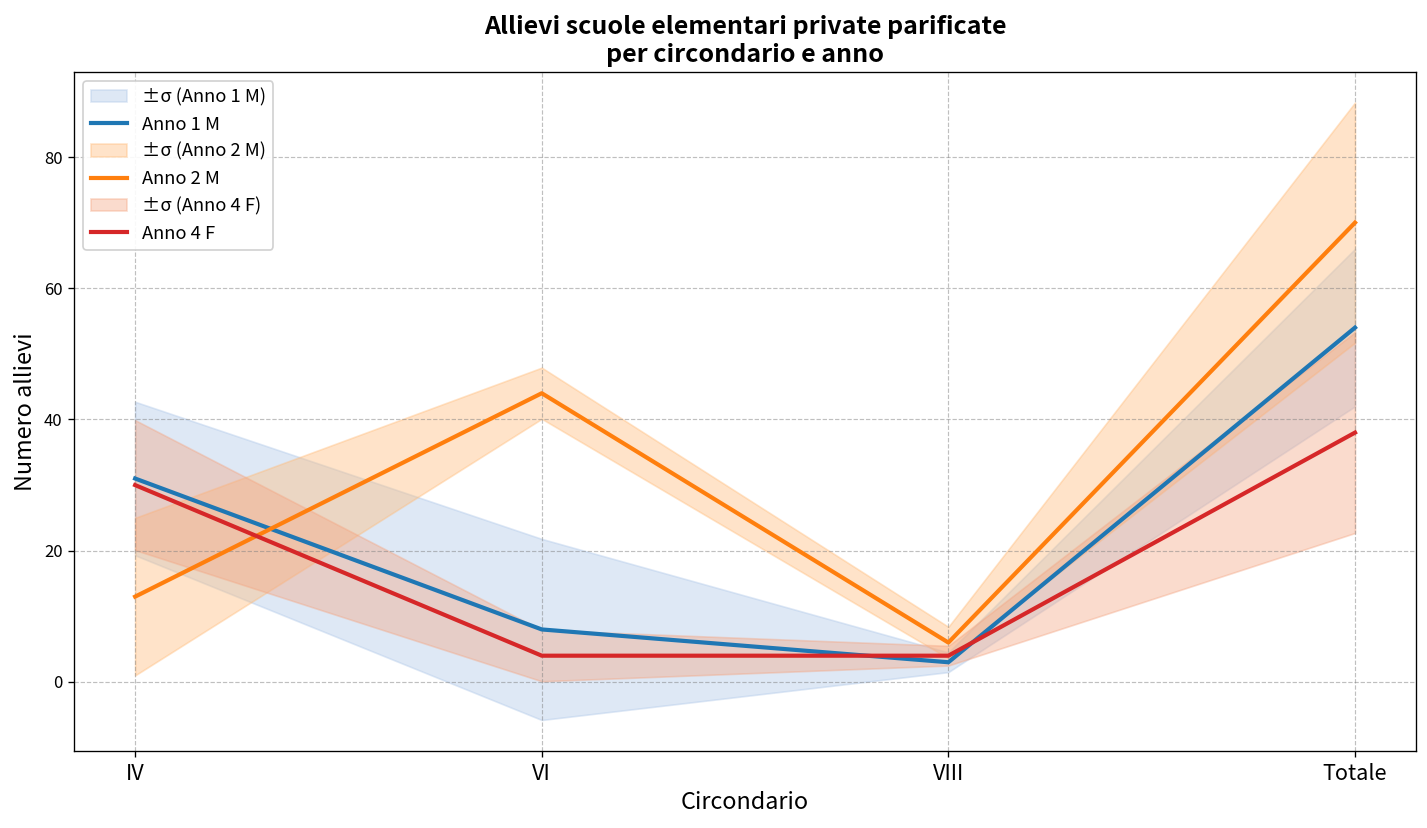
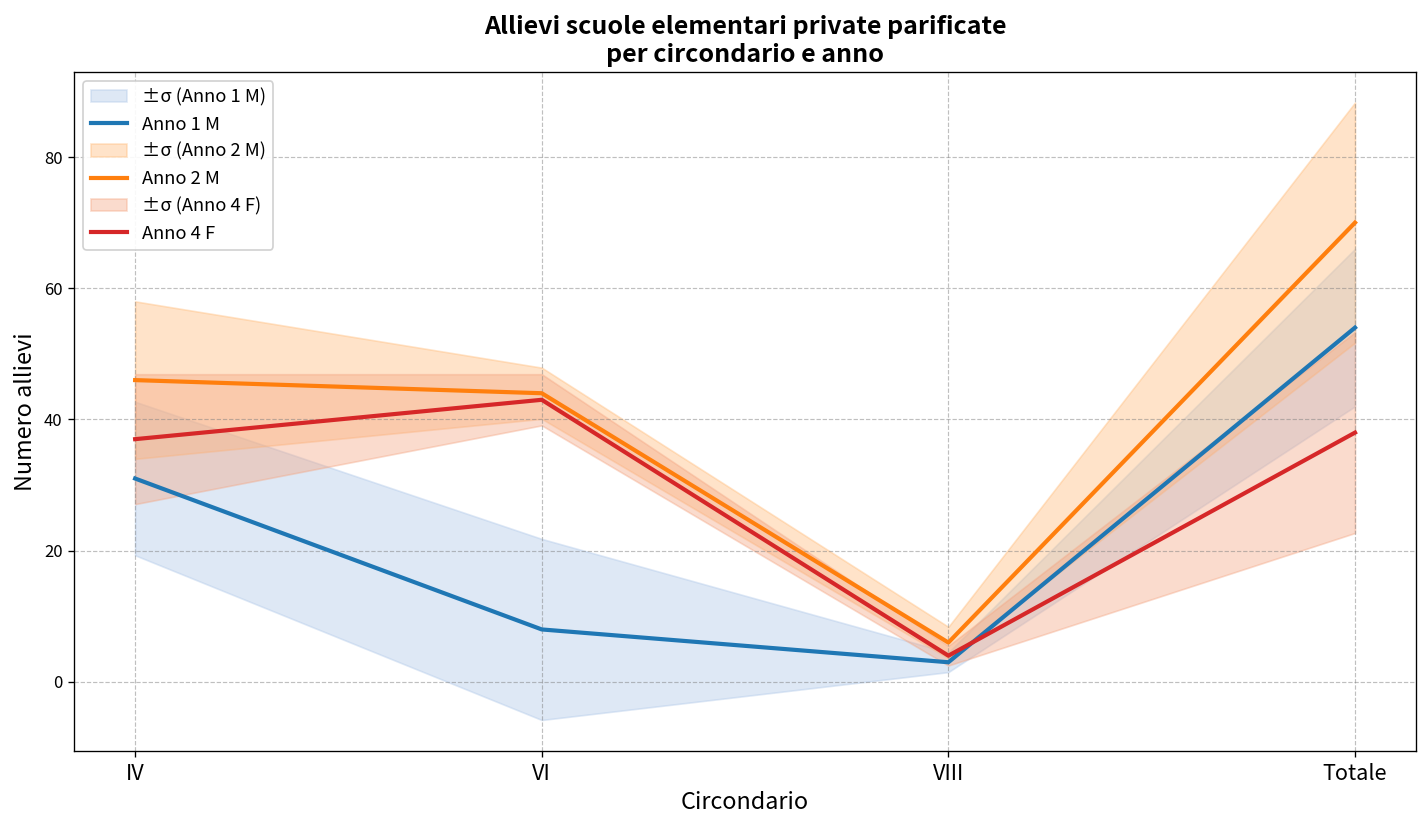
  {
    "Anno 1 M": {
      "IV": 31,
      "VIII": 3,
      "Totale": 54
    },
    "Anno 2 M": {
-     "IV": 13,
+     "IV": 46,
      "VI": 44,
      "VIII": 6,
      "Totale": 70
    },
    "Anno 4 F": {
-     "IV": 30,
-     "VI": 4,
+     "IV": 37,
+     "VI": 43,
      "VIII": 4,
      "Totale": 38
    }
  }
